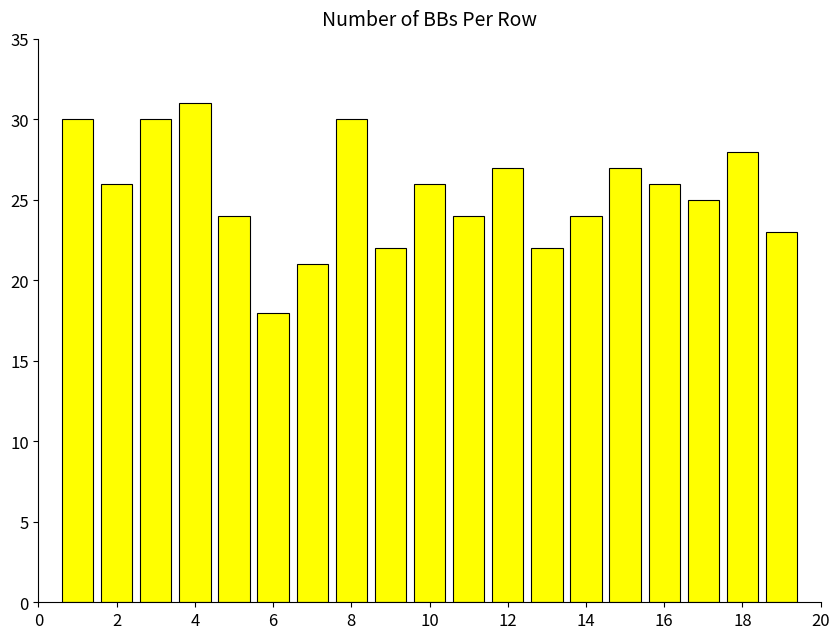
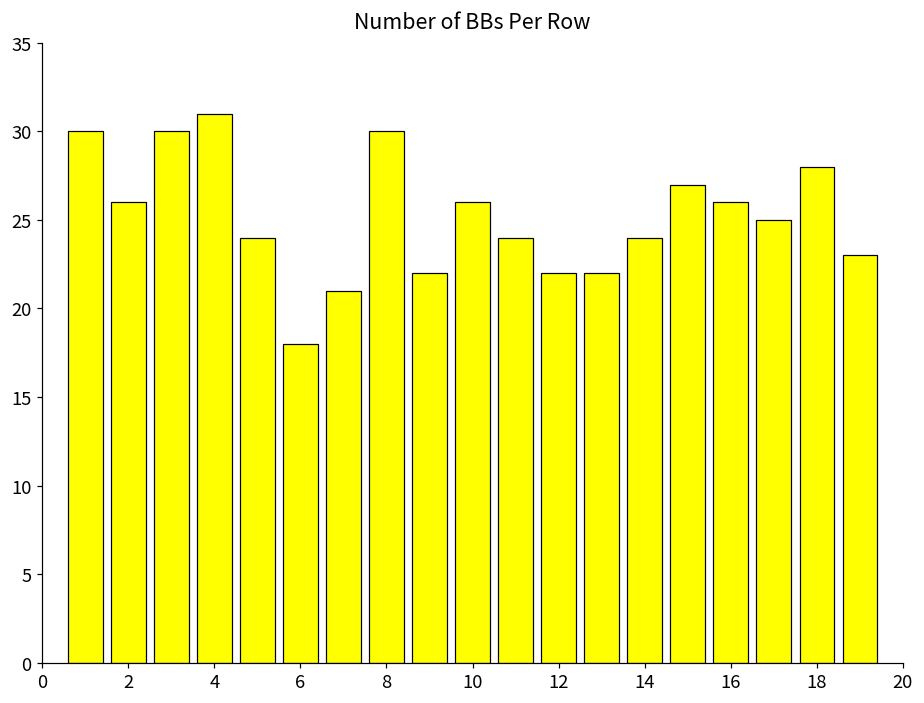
  {
    "2": 26,
    "4": 31,
    "6": 18,
    "8": 30,
    "10": 26,
-   "12": 27,
+   "12": 22,
    "14": 24,
    "16": 26,
    "18": 28
  }
